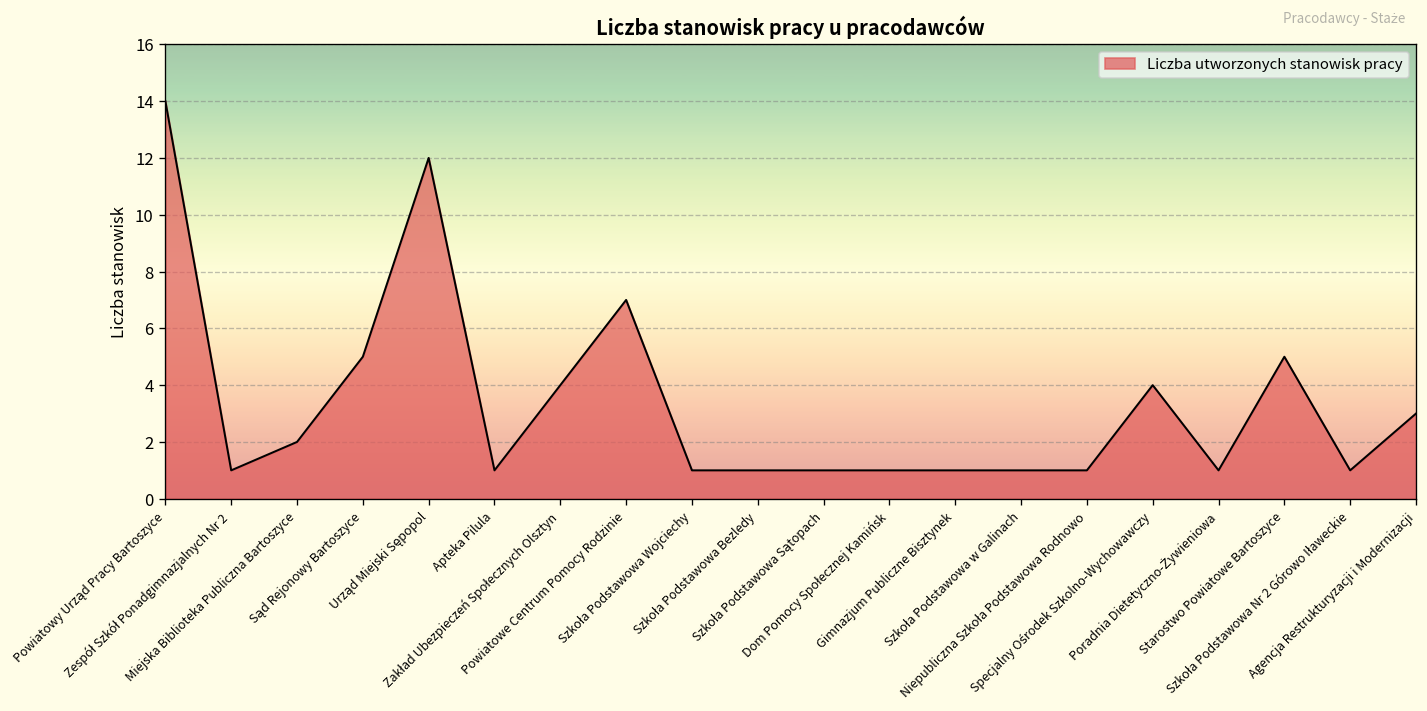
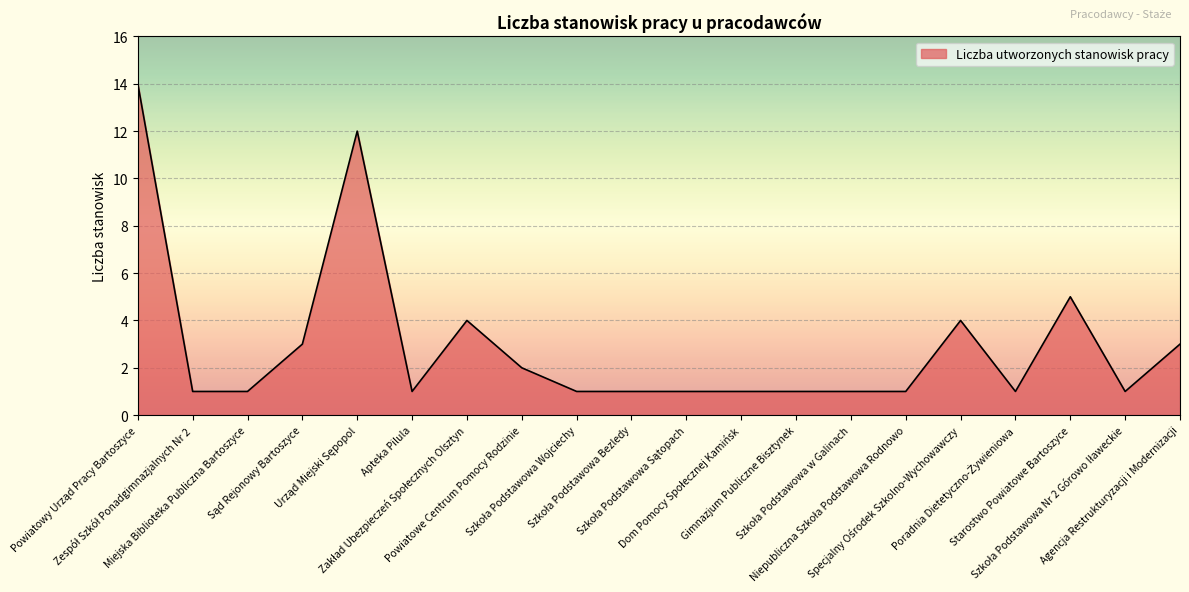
  {
    "Powiatowy Urząd Pracy Bartoszyce": 14,
    "Zespół Szkół Ponadgimnazjalnych Nr 2": 1,
-   "Miejska Biblioteka Publiczna Bartoszyce": 2,
-   "Sąd Rejonowy Bartoszyce": 5,
+   "Miejska Biblioteka Publiczna Bartoszyce": 1,
+   "Sąd Rejonowy Bartoszyce": 3,
    "Urząd Miejski Sępopol": 12,
    "Apteka Pilula": 1,
    "Zakład Ubezpieczeń Społecznych Olsztyn": 4,
-   "Powiatowe Centrum Pomocy Rodzinie": 7,
+   "Powiatowe Centrum Pomocy Rodzinie": 2,
    "Szkoła Podstawowa Wojciechy": 1,
    "Szkoła Podstawowa Bezledy": 1,
    "Szkoła Podstawowa Sątopach": 1,
    "Dom Pomocy Społecznej Kamińsk": 1,
    "Gimnazjum Publiczne Bisztynek": 1,
    "Szkoła Podstawowa w Galinach": 1,
    "Niepubliczna Szkoła Podstawowa Rodnowo": 1,
    "Specjalny Ośrodek Szkolno-Wychowawczy": 4,
    "Poradnia Dietetyczno-Żywieniowa": 1,
    "Starostwo Powiatowe Bartoszyce": 5,
    "Szkoła Podstawowa Nr 2 Górowo Iławeckie": 1,
    "Agencja Restrukturyzacji i Modernizacji": 3
  }
